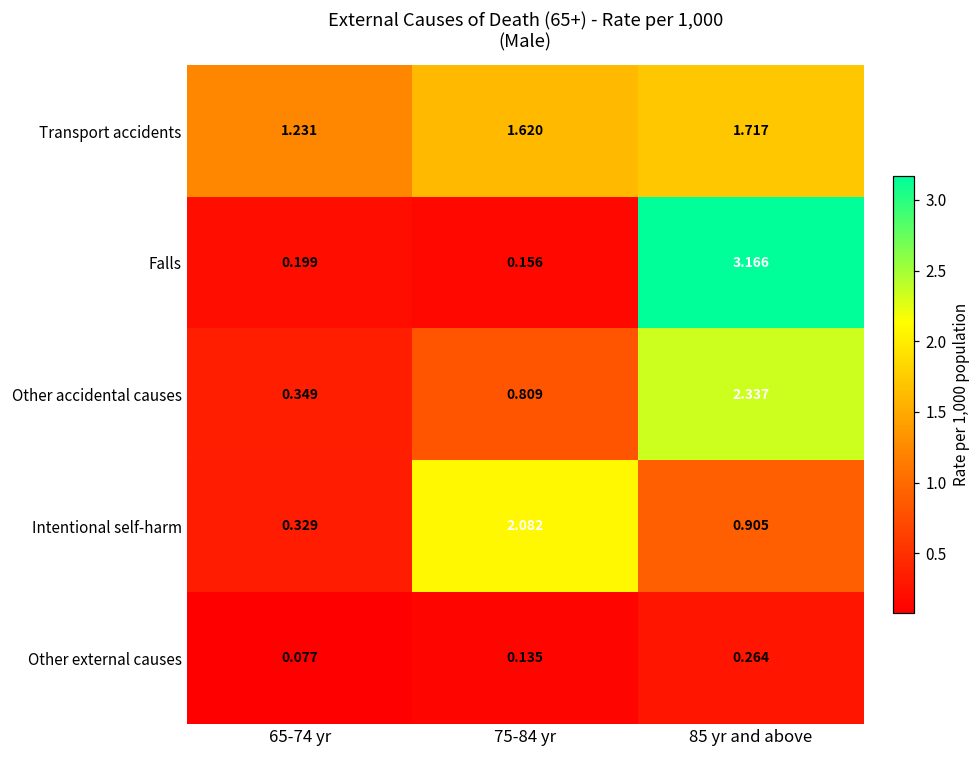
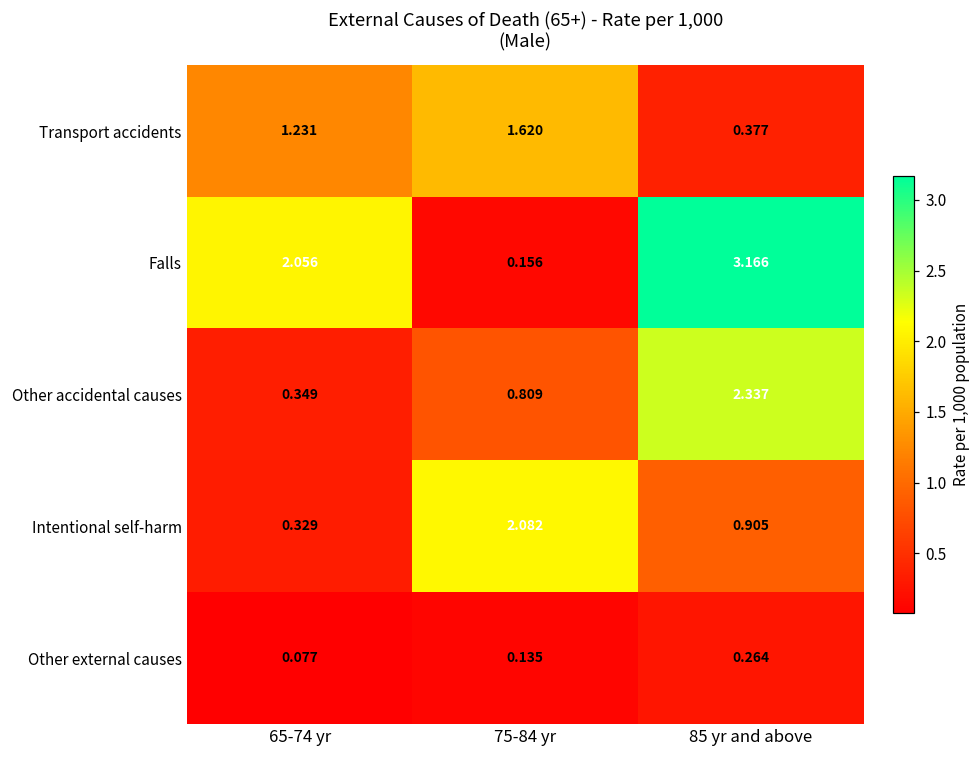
  {
    "Transport accidents": {
      "65-74 yr": 1.231,
      "75-84 yr": 1.620,
-     "85 yr and above": 1.717
+     "85 yr and above": 0.377
    },
    "Falls": {
-     "65-74 yr": 0.199,
+     "65-74 yr": 2.056,
      "75-84 yr": 0.156,
      "85 yr and above": 3.166
    },
    "Other accidental causes": {
      "65-74 yr": 0.349,
      "75-84 yr": 0.809,
      "85 yr and above": 2.337
    },
    "Intentional self-harm": {
      "65-74 yr": 0.329,
      "75-84 yr": 2.082,
      "85 yr and above": 0.905
    },
    "Other external causes": {
      "65-74 yr": 0.077,
      "75-84 yr": 0.135,
      "85 yr and above": 0.264
    }
  }
